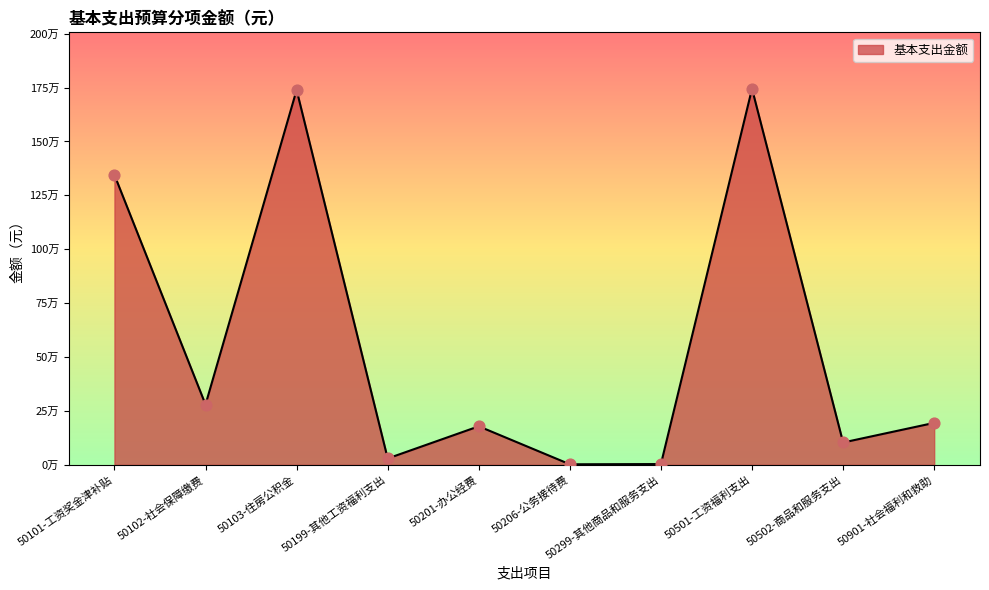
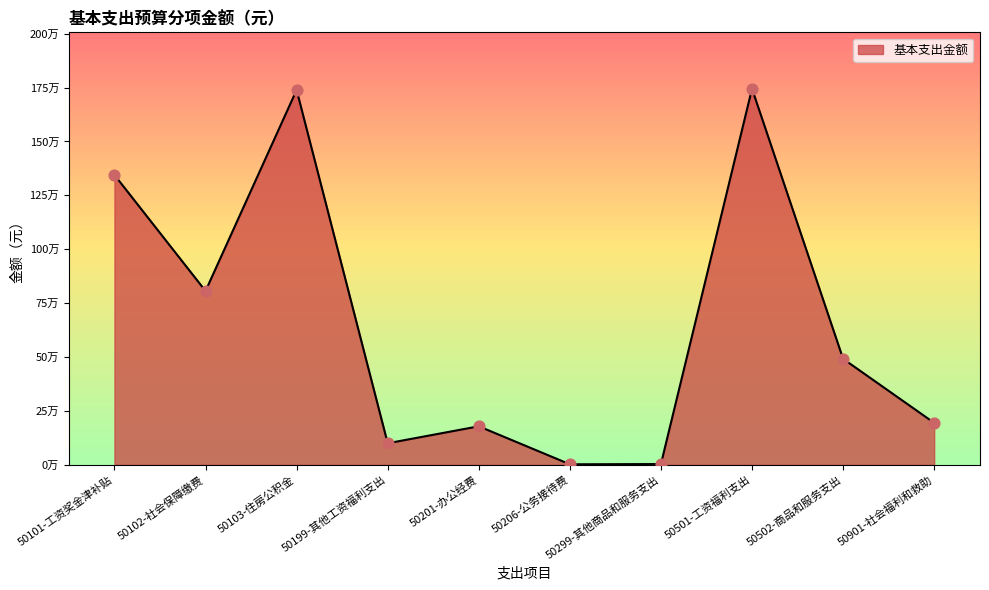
  {
    "50101-工资奖金津补贴": "134万",
-   "50102-社会保障缴费": "28万",
+   "50102-社会保障缴费": "81万",
    "50103-住房公积金": "174万",
-   "50199-其他工资福利支出": "3万",
+   "50199-其他工资福利支出": "10万",
    "50201-办公经费": "18万",
    "50206-公务接待费": "0万",
    "50299-其他商品和服务支出": "0万",
    "50501-工资福利支出": "174万",
-   "50502-商品和服务支出": "10万",
+   "50502-商品和服务支出": "49万",
    "50901-社会福利和救助": "19万"
  }
